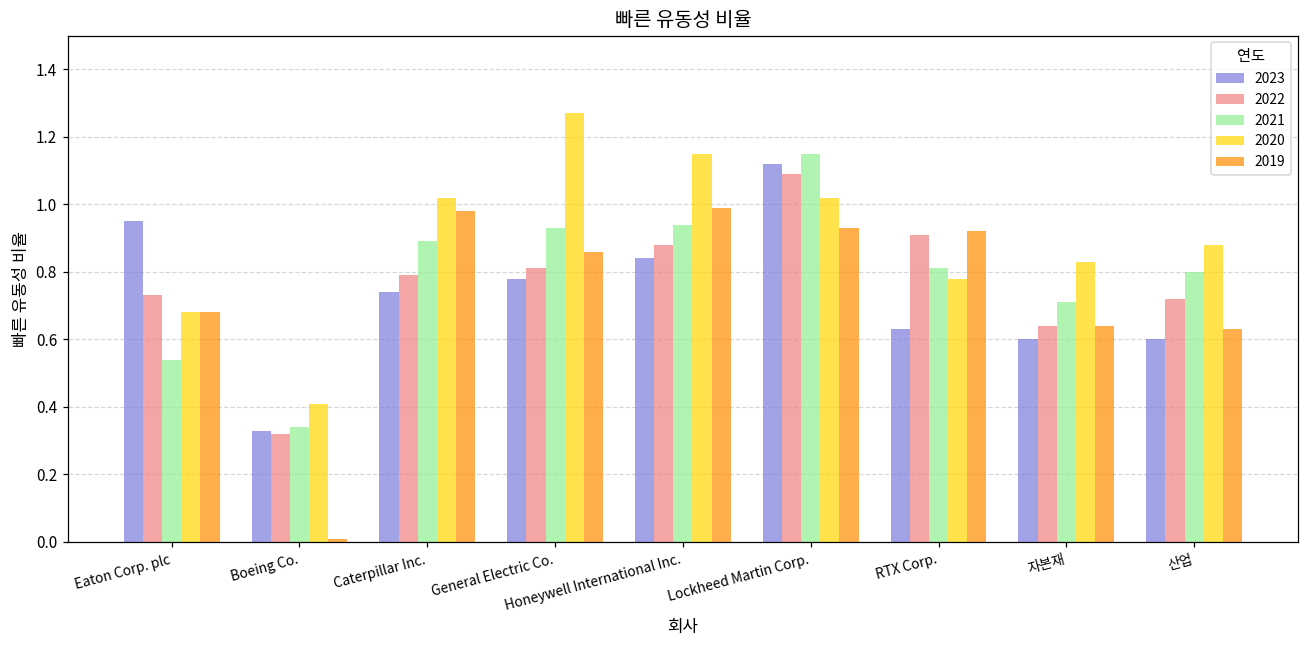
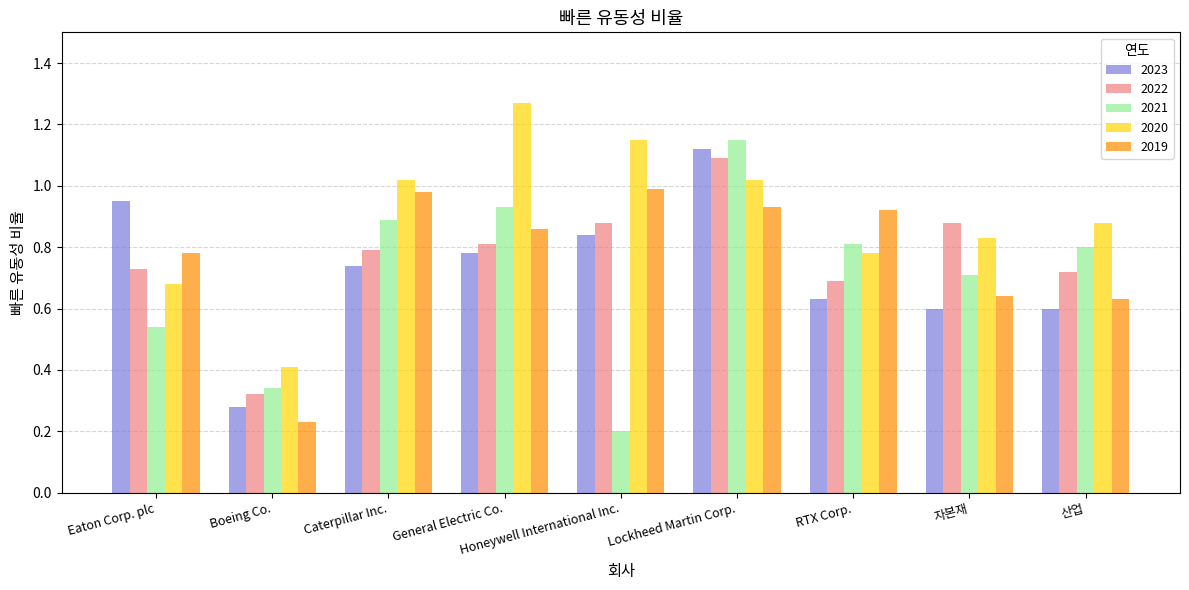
  {
    "2023": {
      "Eaton Corp. plc": 0.95,
-     "Boeing Co.": 0.33,
+     "Boeing Co.": 0.28,
      "Caterpillar Inc.": 0.74,
      "General Electric Co.": 0.78,
      "Honeywell International Inc.": 0.84,
      "Lockheed Martin Corp.": 1.12,
      "RTX Corp.": 0.63,
      "자본재": 0.60,
      "산업": 0.60
    },
    "2022": {
      "Eaton Corp. plc": 0.73,
      "Boeing Co.": 0.32,
      "Caterpillar Inc.": 0.79,
      "General Electric Co.": 0.81,
      "Honeywell International Inc.": 0.88,
      "Lockheed Martin Corp.": 1.09,
-     "RTX Corp.": 0.91,
-     "자본재": 0.64,
+     "RTX Corp.": 0.69,
+     "자본재": 0.88,
      "산업": 0.72
    },
    "2021": {
      "Eaton Corp. plc": 0.54,
      "Boeing Co.": 0.34,
      "Caterpillar Inc.": 0.89,
      "General Electric Co.": 0.93,
-     "Honeywell International Inc.": 0.94,
+     "Honeywell International Inc.": 0.20,
      "Lockheed Martin Corp.": 1.15,
      "RTX Corp.": 0.81,
      "자본재": 0.71,
      "산업": 0.80
    },
    "2020": {
      "Eaton Corp. plc": 0.68,
      "Boeing Co.": 0.41,
      "Caterpillar Inc.": 1.02,
      "General Electric Co.": 1.27,
      "Honeywell International Inc.": 1.15,
      "Lockheed Martin Corp.": 1.02,
      "RTX Corp.": 0.78,
      "자본재": 0.83,
      "산업": 0.88
    },
    "2019": {
-     "Eaton Corp. plc": 0.68,
-     "Boeing Co.": 0.01,
+     "Eaton Corp. plc": 0.78,
+     "Boeing Co.": 0.23,
      "Caterpillar Inc.": 0.98,
      "General Electric Co.": 0.86,
      "Honeywell International Inc.": 0.99,
      "Lockheed Martin Corp.": 0.93,
      "RTX Corp.": 0.92,
      "자본재": 0.64,
      "산업": 0.63
    }
  }
